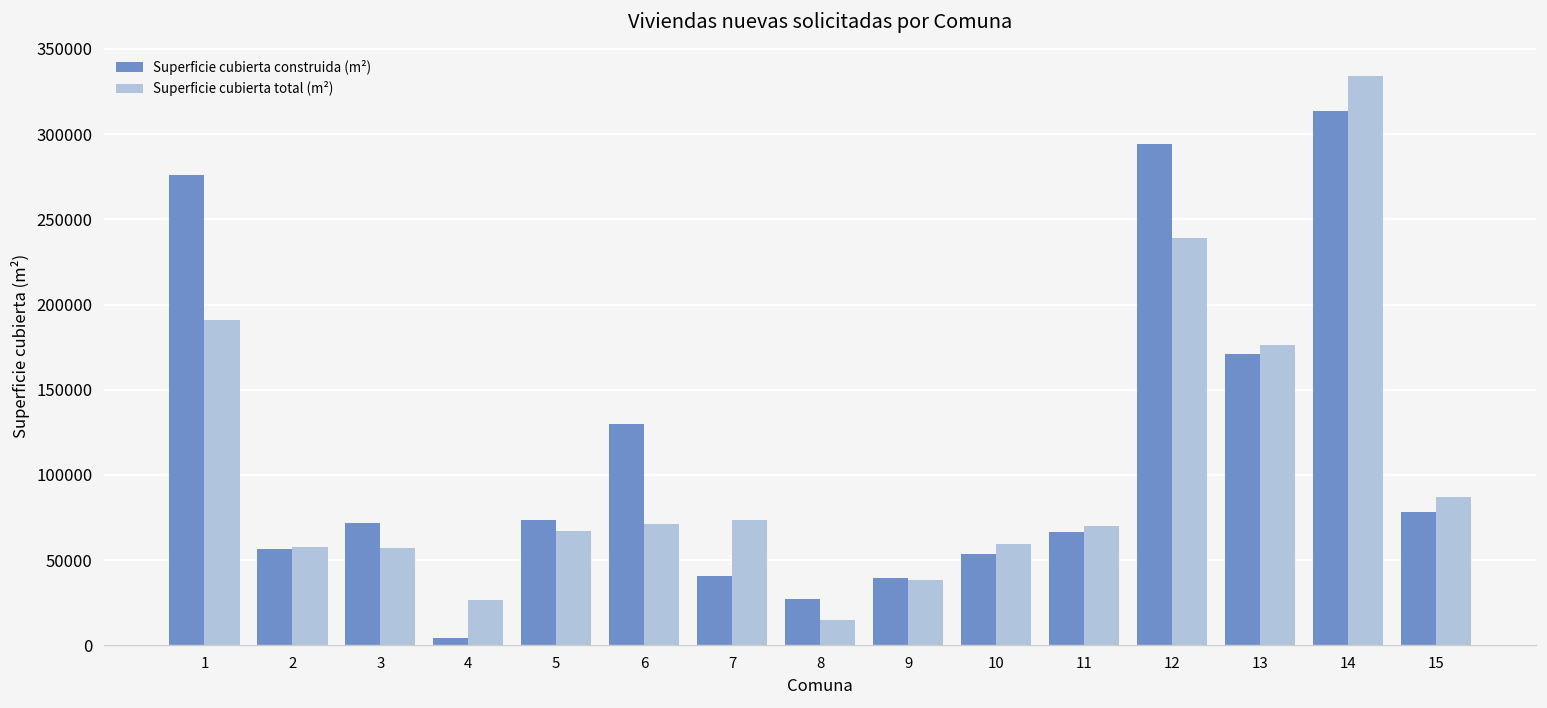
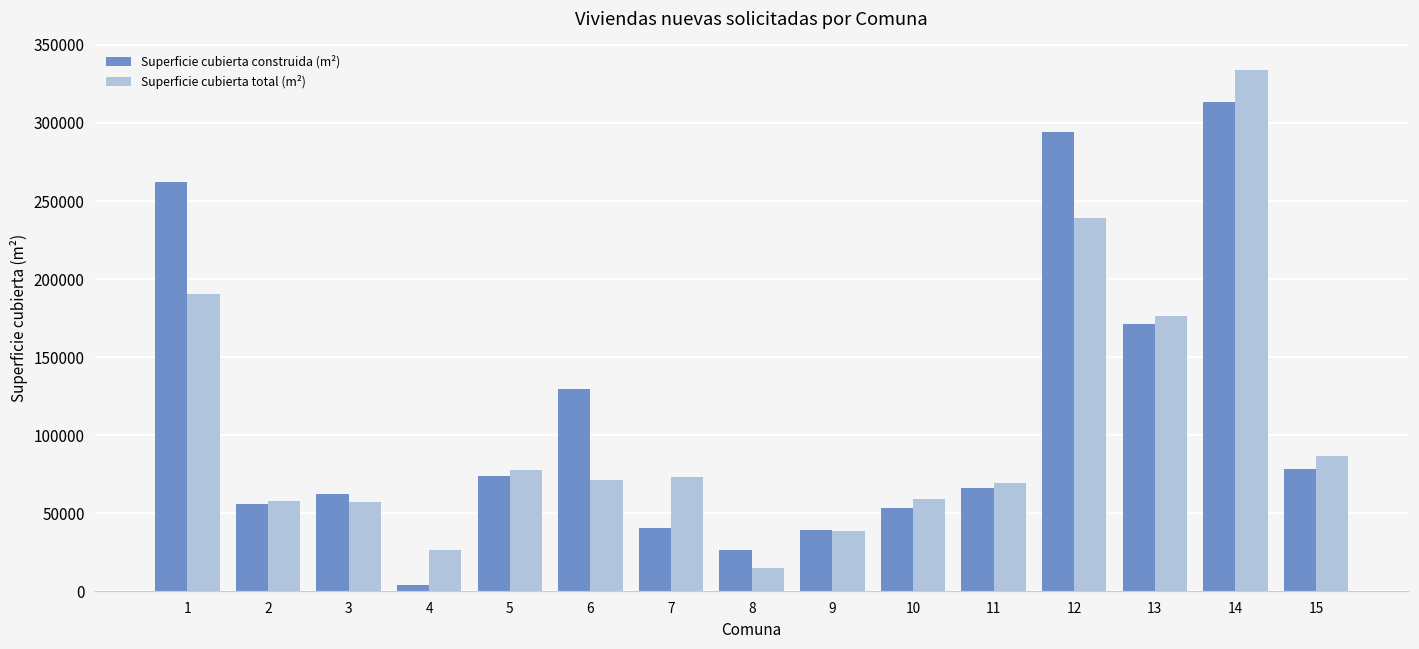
  {
    "Superficie cubierta construida (m²)": {
-     "1": 276000,
+     "1": 262000,
      "2": 56000,
-     "3": 71000,
+     "3": 63000,
      "4": 4000,
      "5": 74000,
      "6": 130000,
      "7": 41000,
      "8": 27000,
      "9": 40000,
      "10": 54000,
      "11": 66000,
      "12": 294000,
      "13": 171000,
      "14": 313000,
      "15": 78000
    },
    "Superficie cubierta total (m²)": {
      "1": 191000,
      "2": 58000,
      "3": 57000,
      "4": 26000,
-     "5": 67000,
+     "5": 78000,
      "6": 71000,
      "7": 73000,
      "8": 15000,
      "9": 39000,
      "10": 59000,
      "11": 70000,
      "12": 239000,
      "13": 176000,
      "14": 334000,
      "15": 87000
    }
  }
